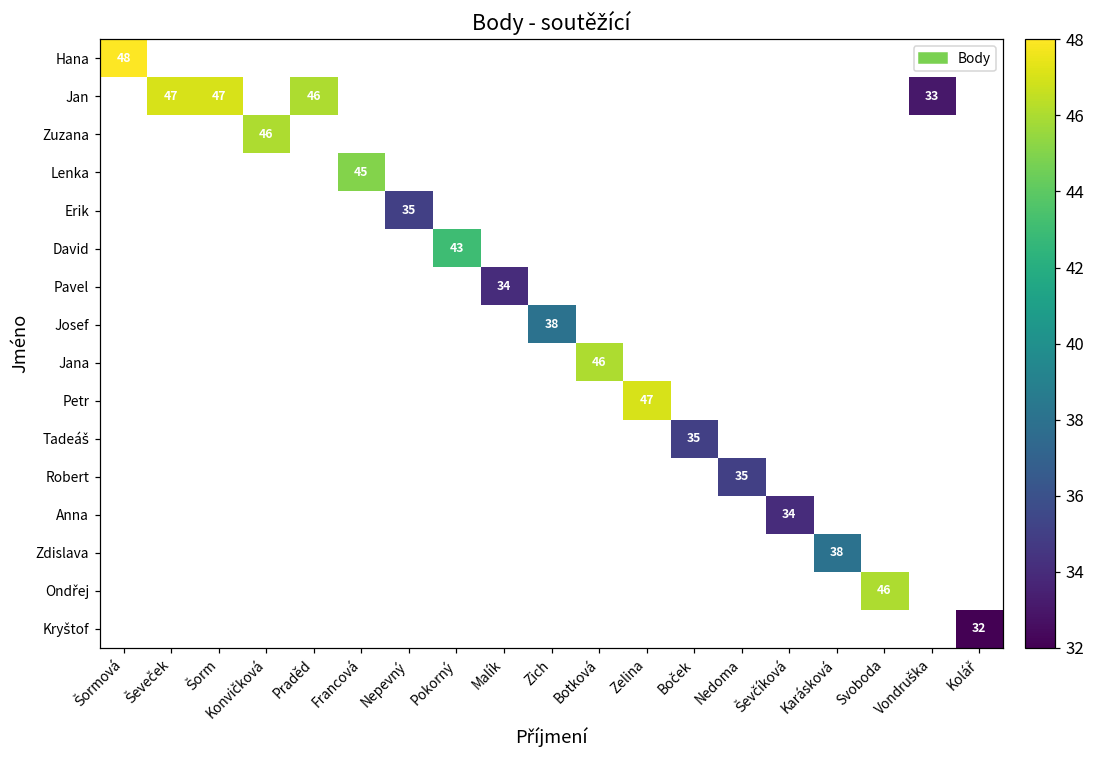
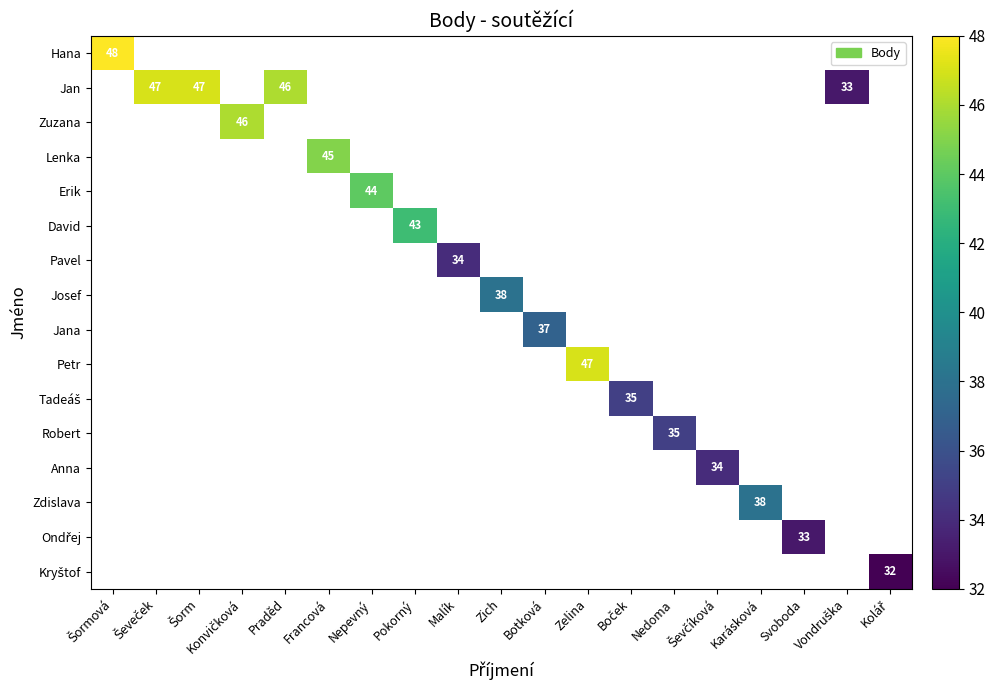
  {
    "Hana": {
      "Šormová": 48
    },
    "Jan": {
      "Ševeček": 47,
      "Šorm": 47,
      "Praděd": 46,
      "Vondruška": 33
    },
    "Zuzana": {
      "Konvičková": 46
    },
    "Lenka": {
      "Francová": 45
    },
    "Erik": {
-     "Nepevný": 35
+     "Nepevný": 44
    },
    "David": {
      "Pokorný": 43
    },
    "Pavel": {
      "Malík": 34
    },
    "Josef": {
      "Zich": 38
    },
    "Jana": {
-     "Botková": 46
+     "Botková": 37
    },
    "Petr": {
      "Zelina": 47
    },
    "Tadeáš": {
      "Boček": 35
    },
    "Robert": {
      "Nedoma": 35
    },
    "Anna": {
      "Ševčíková": 34
    },
    "Zdislava": {
      "Karásková": 38
    },
    "Ondřej": {
-     "Svoboda": 46
+     "Svoboda": 33
    },
    "Kryštof": {
      "Kolář": 32
    }
  }
